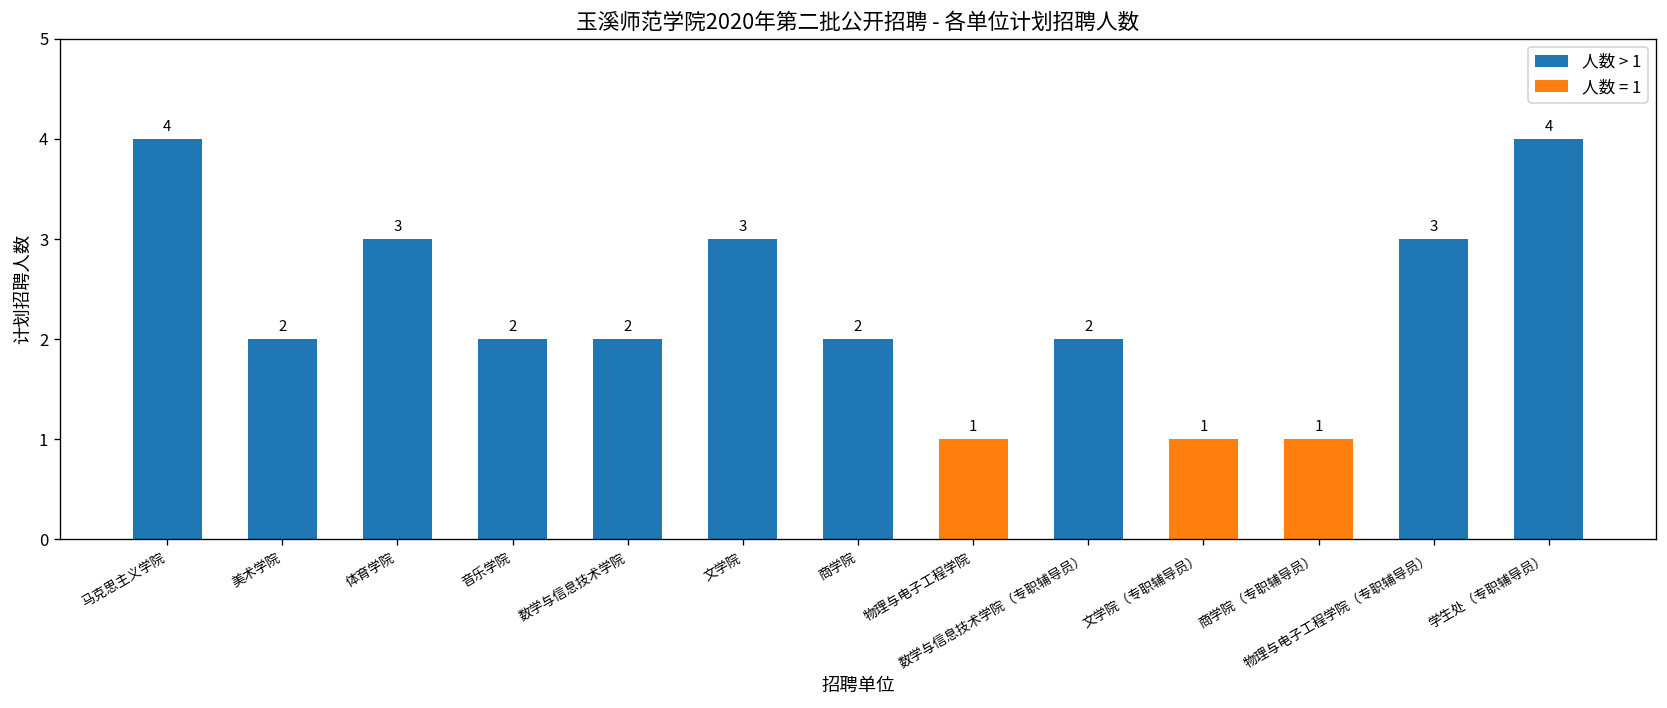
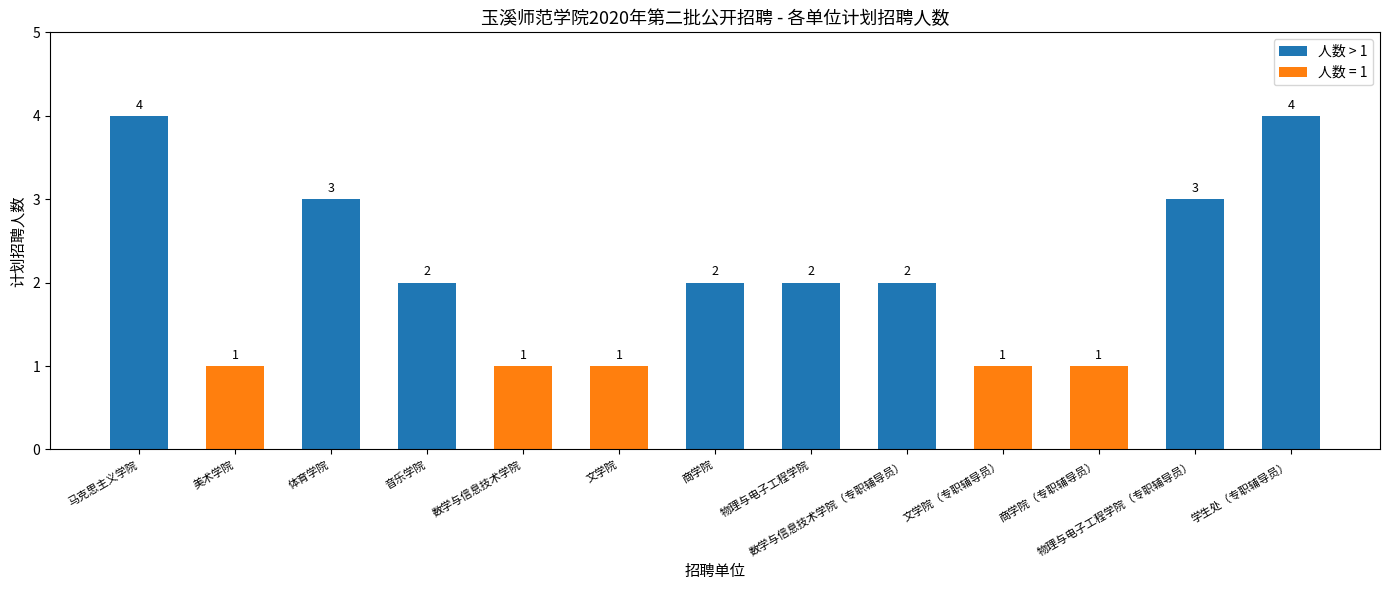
  {
    "马克思主义学院": 4,
-   "美术学院": 2,
+   "美术学院": 1,
    "体育学院": 3,
    "音乐学院": 2,
-   "数学与信息技术学院": 2,
-   "文学院": 3,
+   "数学与信息技术学院": 1,
+   "文学院": 1,
    "商学院": 2,
-   "物理与电子工程学院": 1,
+   "物理与电子工程学院": 2,
    "数学与信息技术学院（专职辅导员）": 2,
    "文学院（专职辅导员）": 1,
    "商学院（专职辅导员）": 1,
    "物理与电子工程学院（专职辅导员）": 3,
    "学生处（专职辅导员）": 4
  }
